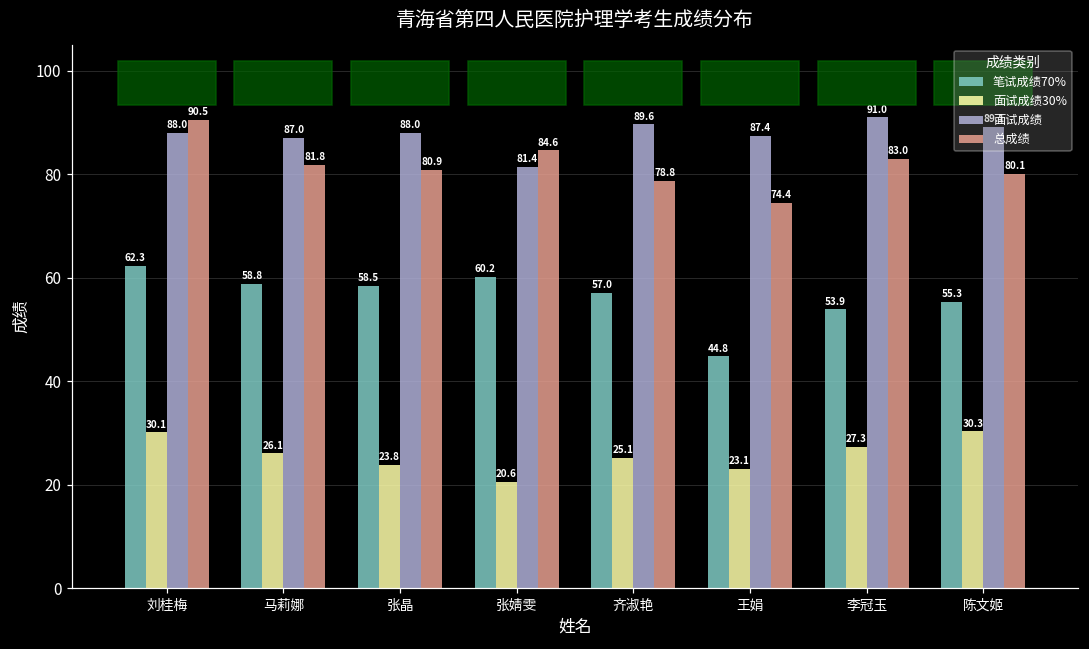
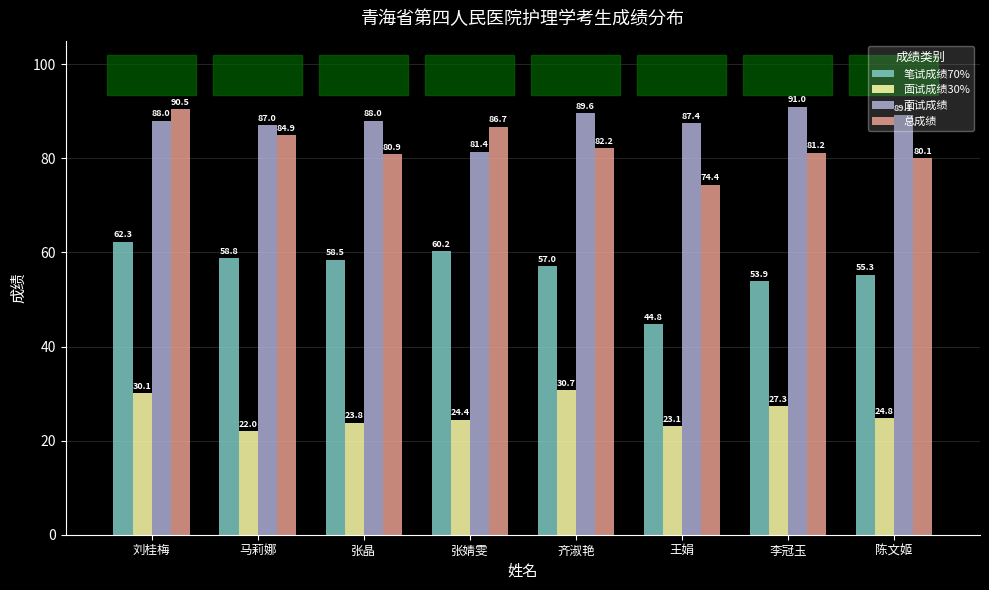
  {
    "面试成绩30%": {
      "刘桂梅": 30.1,
-     "马莉娜": 26.1,
+     "马莉娜": 22.0,
      "张晶": 23.8,
-     "张婧雯": 20.6,
-     "齐淑艳": 25.1,
+     "张婧雯": 24.4,
+     "齐淑艳": 30.7,
      "王娟": 23.1,
      "李冠玉": 27.3,
-     "陈文姬": 30.3
+     "陈文姬": 24.8
    },
    "总成绩": {
      "刘桂梅": 90.5,
-     "马莉娜": 81.8,
+     "马莉娜": 84.9,
      "张晶": 80.9,
-     "张婧雯": 84.6,
-     "齐淑艳": 78.8,
+     "张婧雯": 86.7,
+     "齐淑艳": 82.2,
      "王娟": 74.4,
-     "李冠玉": 83.0,
+     "李冠玉": 81.2,
      "陈文姬": 80.1
    }
  }
